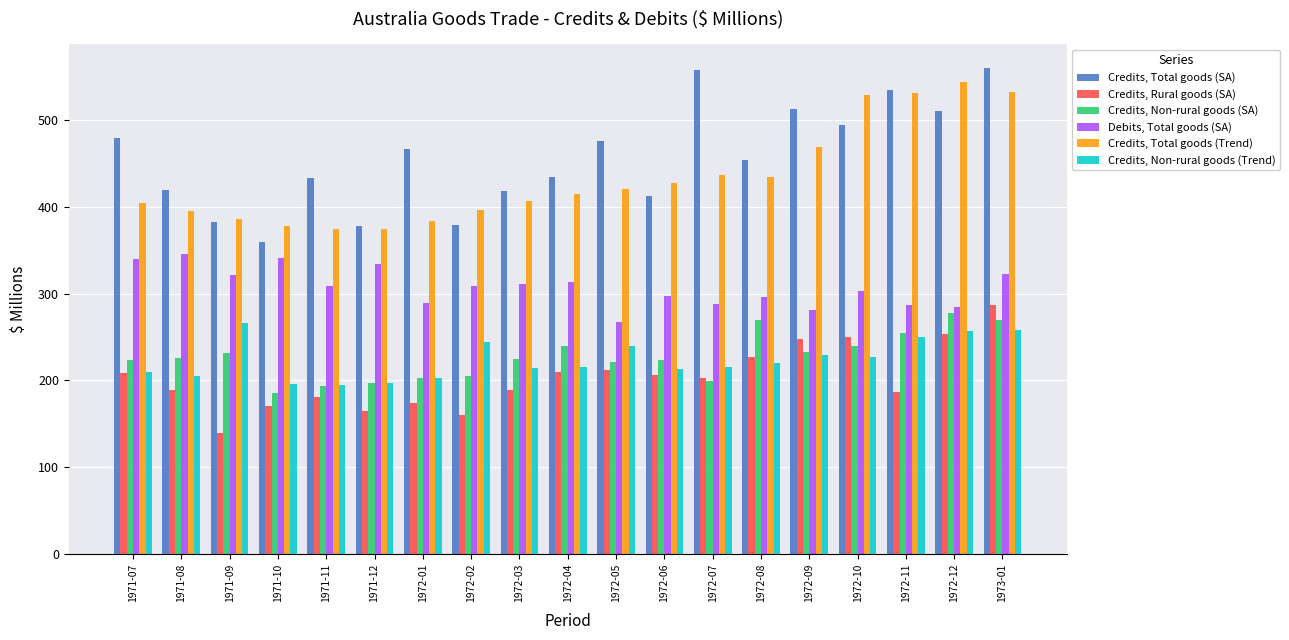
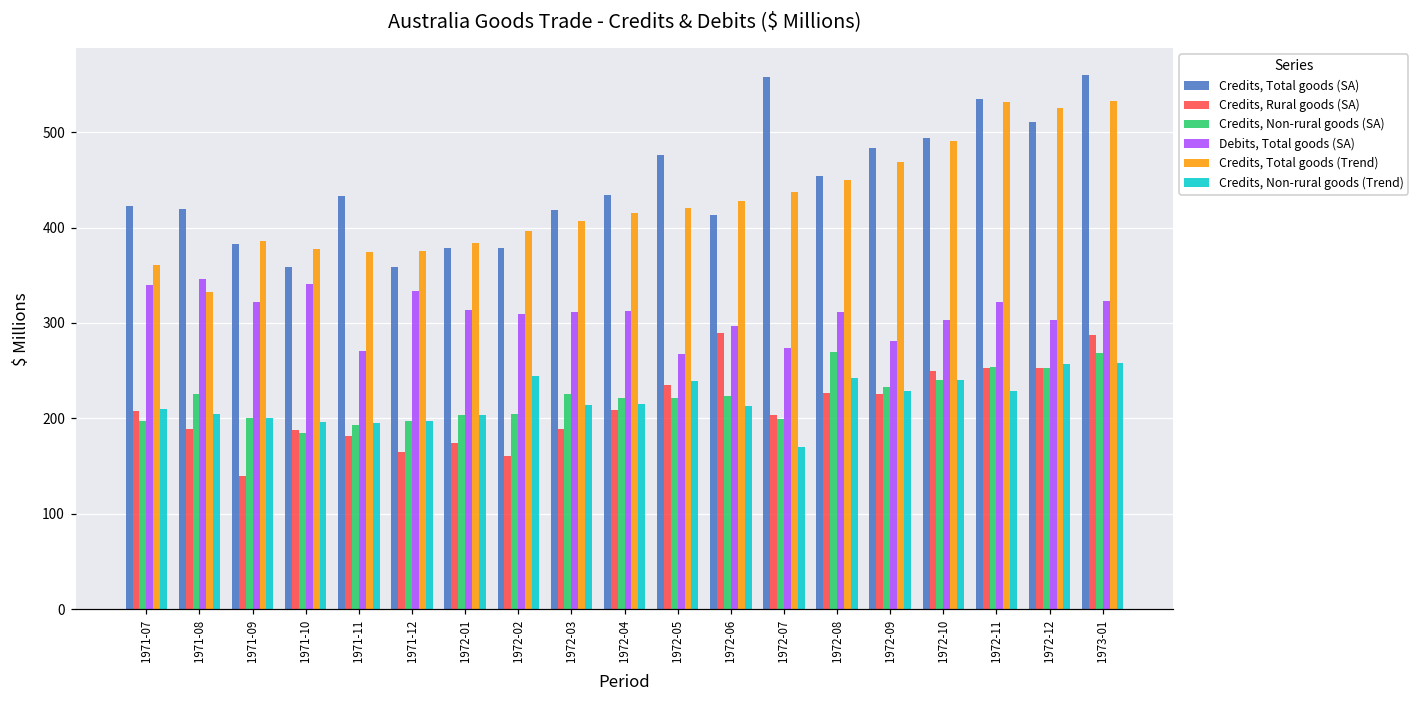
  {
    "Credits, Total goods (SA)": {
-     "1971-07": 480,
+     "1971-07": 420,
      "1971-08": 420,
      "1971-09": 380,
      "1971-10": 360,
      "1971-11": 430,
-     "1971-12": 380,
-     "1972-01": 470,
+     "1971-12": 360,
+     "1972-01": 380,
      "1972-02": 380,
      "1972-03": 420,
      "1972-04": 430,
      "1972-05": 480,
      "1972-06": 410,
      "1972-07": 560,
      "1972-08": 450,
-     "1972-09": 510,
+     "1972-09": 480,
      "1972-10": 490,
      "1972-11": 540,
      "1972-12": 510,
      "1973-01": 560
    },
    "Credits, Rural goods (SA)": {
      "1971-07": 210,
      "1971-08": 190,
      "1971-09": 140,
-     "1971-10": 170,
+     "1971-10": 190,
      "1971-11": 180,
      "1971-12": 170,
      "1972-01": 170,
      "1972-02": 160,
      "1972-03": 190,
      "1972-04": 210,
-     "1972-05": 210,
-     "1972-06": 210,
+     "1972-05": 240,
+     "1972-06": 290,
      "1972-07": 200,
      "1972-08": 230,
-     "1972-09": 250,
+     "1972-09": 230,
      "1972-10": 250,
-     "1972-11": 190,
+     "1972-11": 250,
      "1972-12": 250,
      "1973-01": 290
    },
    "Credits, Non-rural goods (SA)": {
-     "1971-07": 220,
+     "1971-07": 200,
      "1971-08": 230,
-     "1971-09": 230,
+     "1971-09": 200,
      "1971-10": 190,
      "1971-11": 190,
      "1971-12": 200,
      "1972-01": 200,
      "1972-02": 210,
      "1972-03": 230,
-     "1972-04": 240,
+     "1972-04": 220,
      "1972-05": 220,
      "1972-06": 220,
      "1972-07": 200,
      "1972-08": 270,
      "1972-09": 230,
      "1972-10": 240,
      "1972-11": 250,
-     "1972-12": 280,
+     "1972-12": 250,
      "1973-01": 270
    },
    "Debits, Total goods (SA)": {
      "1971-07": 340,
      "1971-08": 350,
      "1971-09": 320,
      "1971-10": 340,
-     "1971-11": 310,
+     "1971-11": 270,
      "1971-12": 330,
-     "1972-01": 290,
+     "1972-01": 310,
      "1972-02": 310,
      "1972-03": 310,
      "1972-04": 310,
      "1972-05": 270,
      "1972-06": 300,
-     "1972-07": 290,
-     "1972-08": 300,
+     "1972-07": 270,
+     "1972-08": 310,
      "1972-09": 280,
      "1972-10": 300,
-     "1972-11": 290,
-     "1972-12": 290,
+     "1972-11": 320,
+     "1972-12": 300,
      "1973-01": 320
    },
    "Credits, Total goods (Trend)": {
-     "1971-07": 400,
-     "1971-08": 400,
+     "1971-07": 360,
+     "1971-08": 330,
      "1971-09": 390,
      "1971-10": 380,
      "1971-11": 370,
      "1971-12": 380,
      "1972-01": 380,
      "1972-02": 400,
      "1972-03": 410,
      "1972-04": 420,
      "1972-05": 420,
      "1972-06": 430,
      "1972-07": 440,
-     "1972-08": 430,
+     "1972-08": 450,
      "1972-09": 470,
-     "1972-10": 530,
+     "1972-10": 490,
      "1972-11": 530,
-     "1972-12": 540,
+     "1972-12": 530,
      "1973-01": 530
    },
    "Credits, Non-rural goods (Trend)": {
      "1971-07": 210,
      "1971-08": 210,
-     "1971-09": 270,
+     "1971-09": 200,
      "1971-10": 200,
      "1971-11": 200,
      "1971-12": 200,
      "1972-01": 200,
      "1972-02": 240,
      "1972-03": 210,
      "1972-04": 220,
      "1972-05": 240,
      "1972-06": 210,
-     "1972-07": 220,
-     "1972-08": 220,
+     "1972-07": 170,
+     "1972-08": 240,
      "1972-09": 230,
-     "1972-10": 230,
-     "1972-11": 250,
+     "1972-10": 240,
+     "1972-11": 230,
      "1972-12": 260,
      "1973-01": 260
    }
  }
